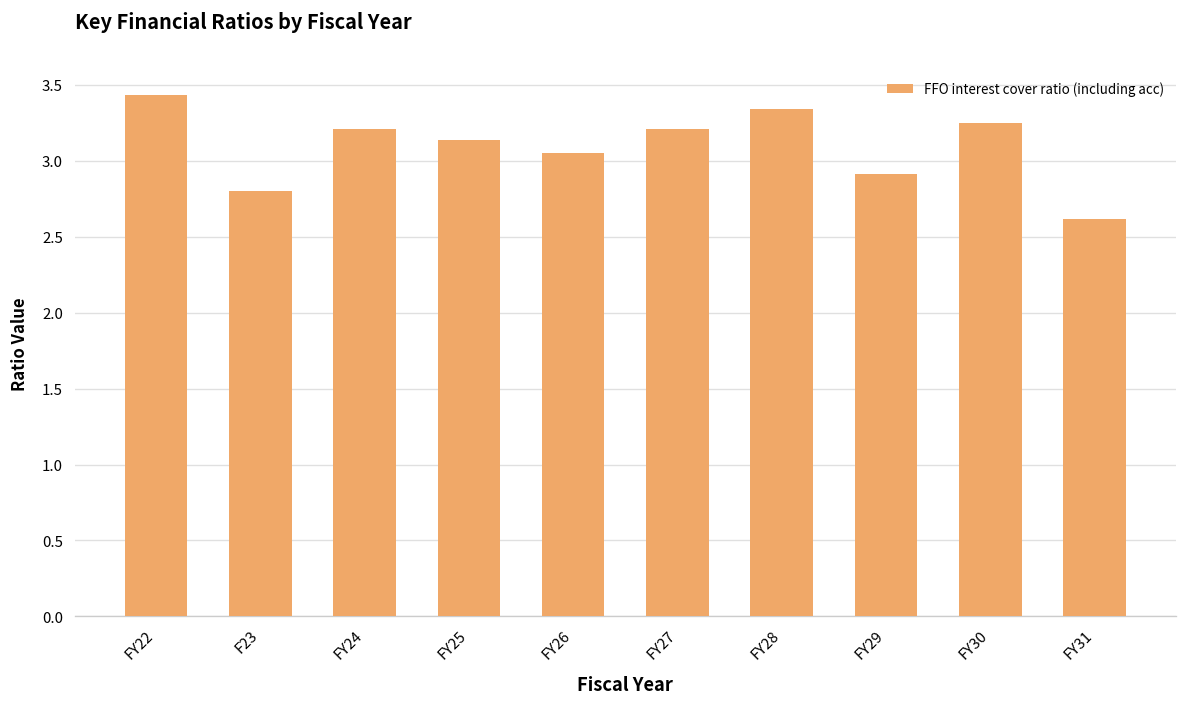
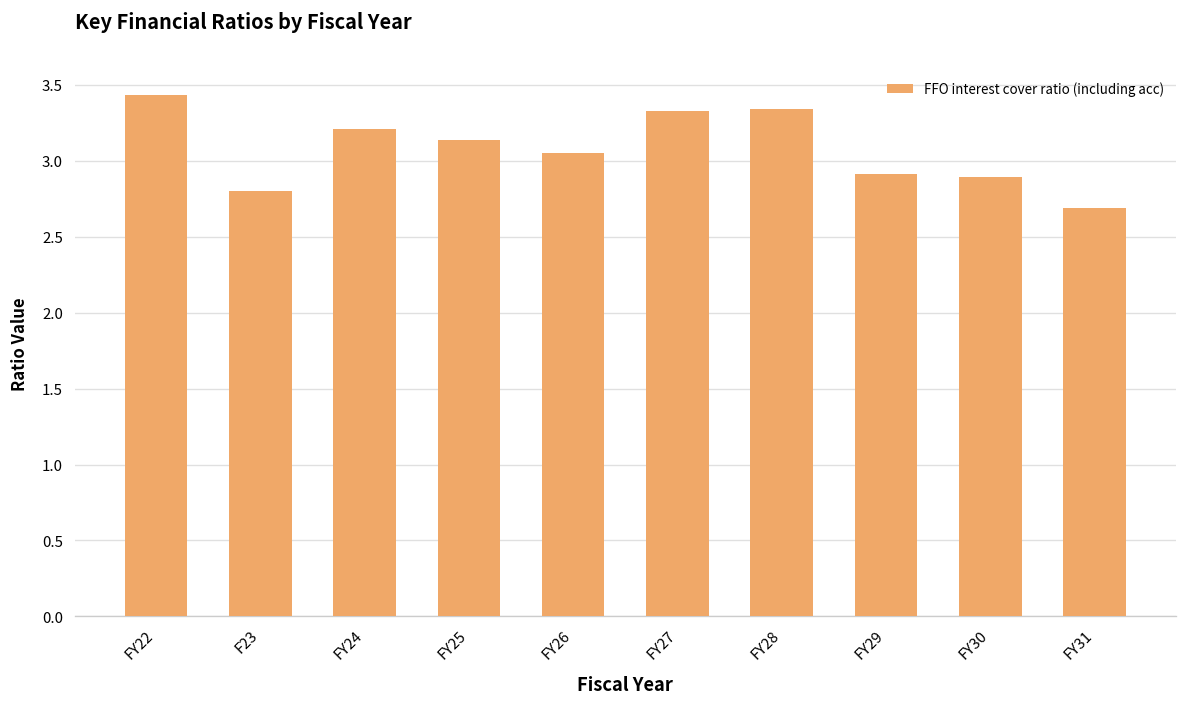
  {
    "FY22": 3.43,
    "F23": 2.80,
    "FY24": 3.21,
    "FY25": 3.14,
    "FY26": 3.05,
-   "FY27": 3.21,
+   "FY27": 3.33,
    "FY28": 3.34,
    "FY29": 2.91,
-   "FY30": 3.25,
-   "FY31": 2.62
+   "FY30": 2.89,
+   "FY31": 2.69
  }
